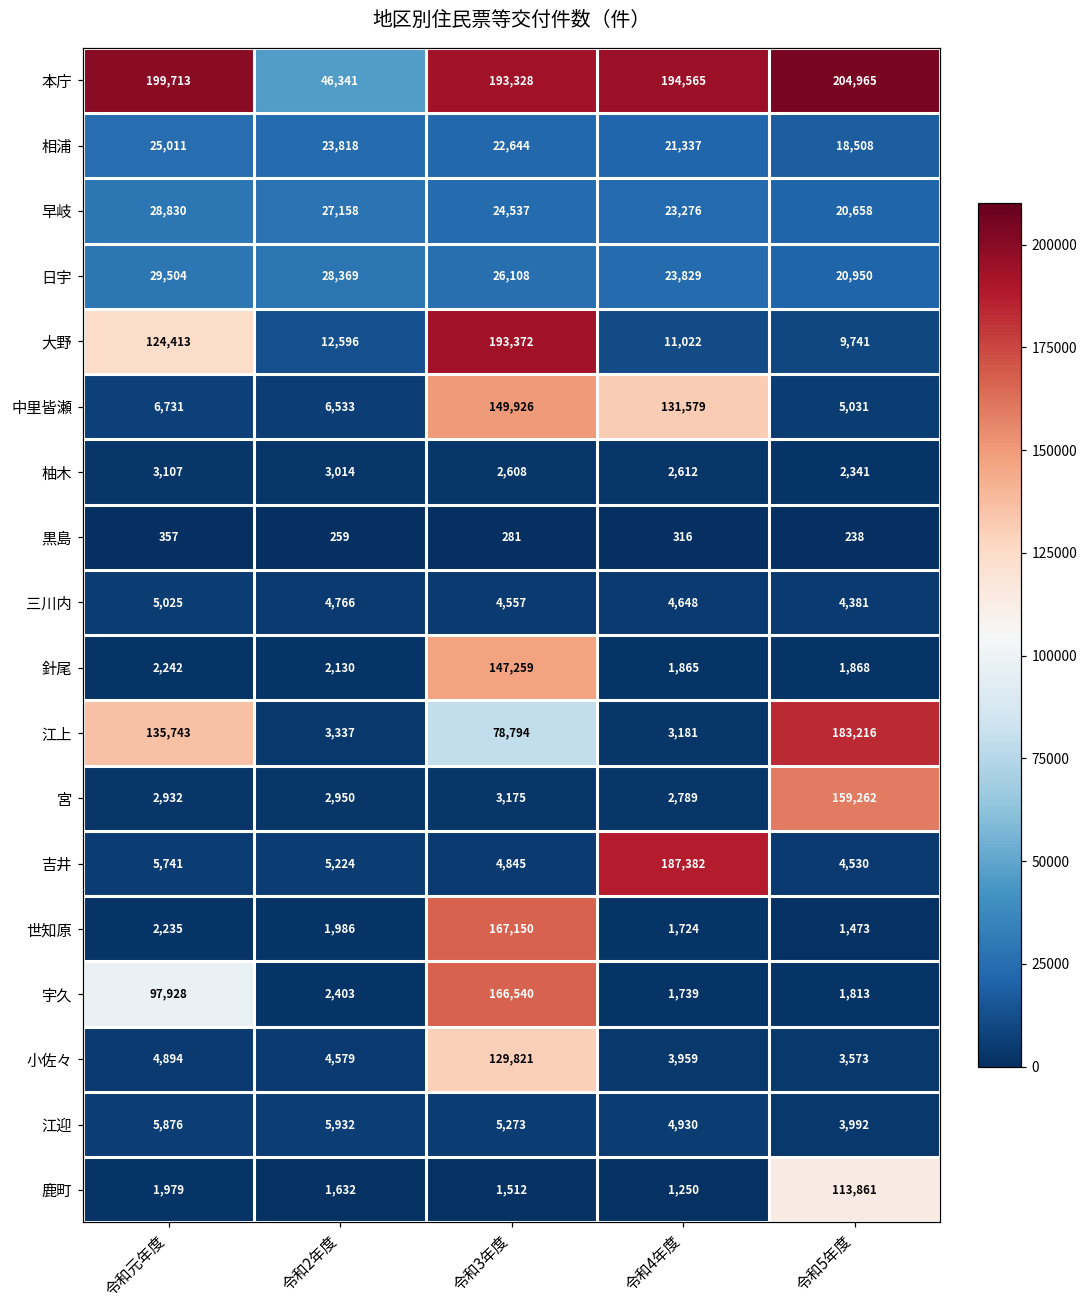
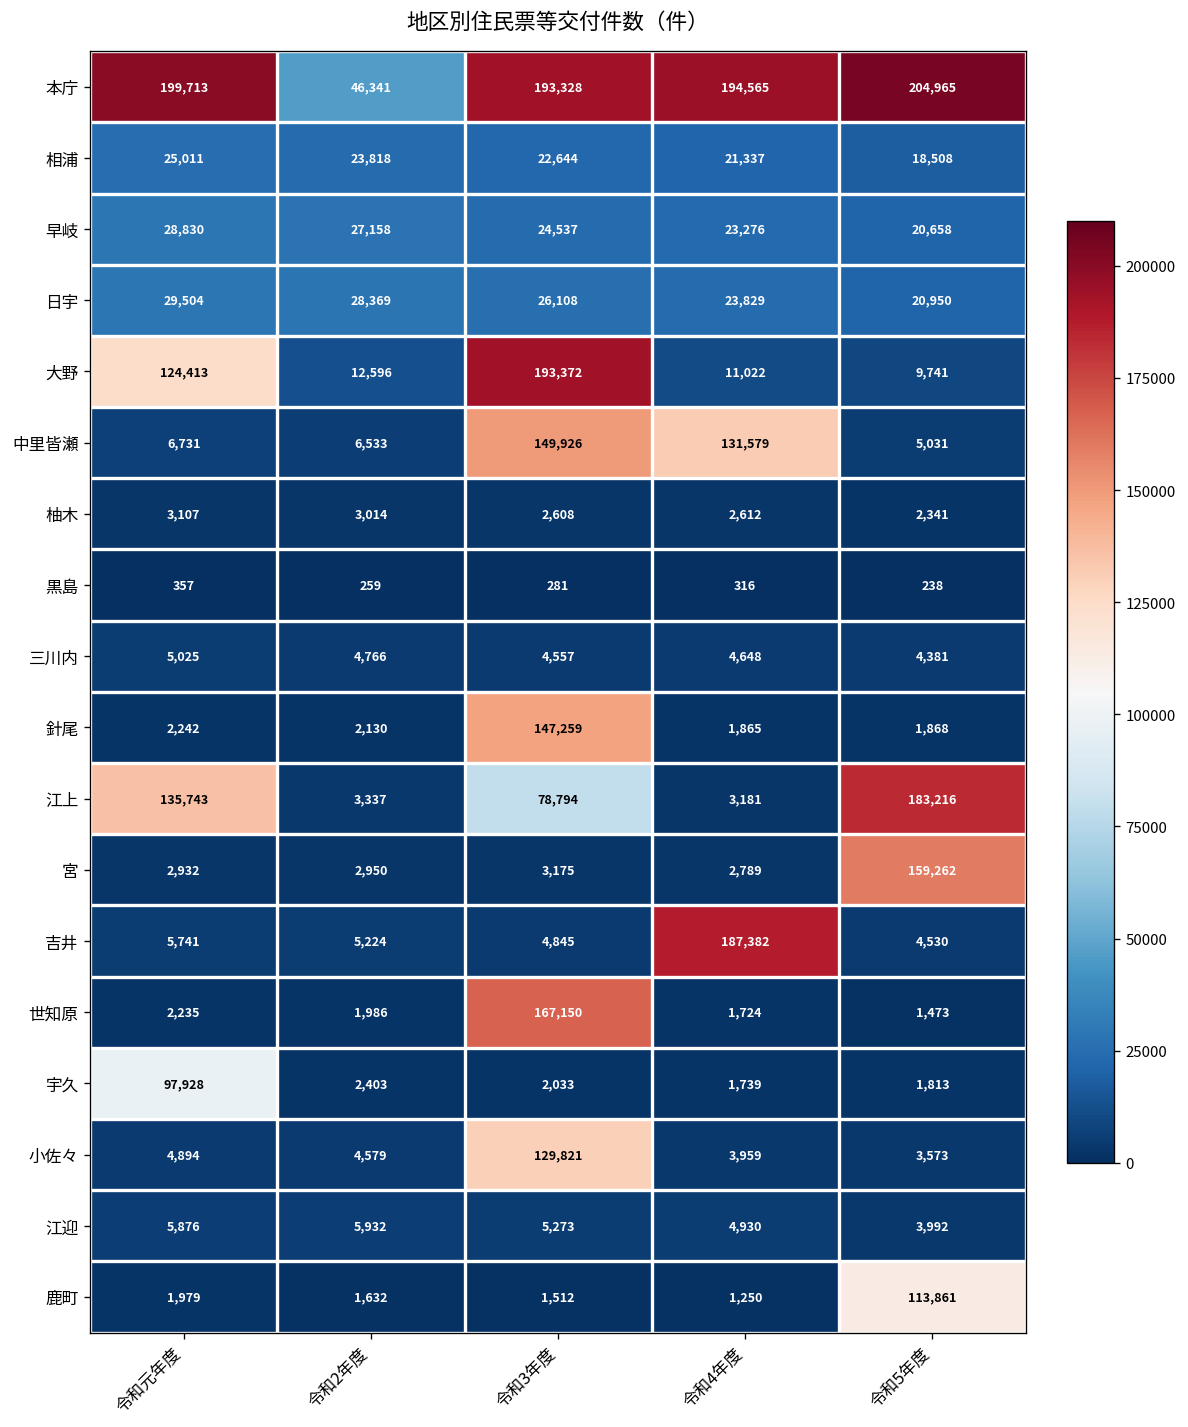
  {
    "本庁": {
      "令和元年度": "199,713",
      "令和2年度": "46,341",
      "令和3年度": "193,328",
      "令和4年度": "194,565",
      "令和5年度": "204,965"
    },
    "相浦": {
      "令和元年度": "25,011",
      "令和2年度": "23,818",
      "令和3年度": "22,644",
      "令和4年度": "21,337",
      "令和5年度": "18,508"
    },
    "早岐": {
      "令和元年度": "28,830",
      "令和2年度": "27,158",
      "令和3年度": "24,537",
      "令和4年度": "23,276",
      "令和5年度": "20,658"
    },
    "日宇": {
      "令和元年度": "29,504",
      "令和2年度": "28,369",
      "令和3年度": "26,108",
      "令和4年度": "23,829",
      "令和5年度": "20,950"
    },
    "大野": {
      "令和元年度": "124,413",
      "令和2年度": "12,596",
      "令和3年度": "193,372",
      "令和4年度": "11,022",
      "令和5年度": "9,741"
    },
    "中里皆瀬": {
      "令和元年度": "6,731",
      "令和2年度": "6,533",
      "令和3年度": "149,926",
      "令和4年度": "131,579",
      "令和5年度": "5,031"
    },
    "柚木": {
      "令和元年度": "3,107",
      "令和2年度": "3,014",
      "令和3年度": "2,608",
      "令和4年度": "2,612",
      "令和5年度": "2,341"
    },
    "黒島": {
      "令和元年度": "357",
      "令和2年度": "259",
      "令和3年度": "281",
      "令和4年度": "316",
      "令和5年度": "238"
    },
    "三川内": {
      "令和元年度": "5,025",
      "令和2年度": "4,766",
      "令和3年度": "4,557",
      "令和4年度": "4,648",
      "令和5年度": "4,381"
    },
    "針尾": {
      "令和元年度": "2,242",
      "令和2年度": "2,130",
      "令和3年度": "147,259",
      "令和4年度": "1,865",
      "令和5年度": "1,868"
    },
    "江上": {
      "令和元年度": "135,743",
      "令和2年度": "3,337",
      "令和3年度": "78,794",
      "令和4年度": "3,181",
      "令和5年度": "183,216"
    },
    "宮": {
      "令和元年度": "2,932",
      "令和2年度": "2,950",
      "令和3年度": "3,175",
      "令和4年度": "2,789",
      "令和5年度": "159,262"
    },
    "吉井": {
      "令和元年度": "5,741",
      "令和2年度": "5,224",
      "令和3年度": "4,845",
      "令和4年度": "187,382",
      "令和5年度": "4,530"
    },
    "世知原": {
      "令和元年度": "2,235",
      "令和2年度": "1,986",
      "令和3年度": "167,150",
      "令和4年度": "1,724",
      "令和5年度": "1,473"
    },
    "宇久": {
      "令和元年度": "97,928",
      "令和2年度": "2,403",
-     "令和3年度": "166,540",
+     "令和3年度": "2,033",
      "令和4年度": "1,739",
      "令和5年度": "1,813"
    },
    "小佐々": {
      "令和元年度": "4,894",
      "令和2年度": "4,579",
      "令和3年度": "129,821",
      "令和4年度": "3,959",
      "令和5年度": "3,573"
    },
    "江迎": {
      "令和元年度": "5,876",
      "令和2年度": "5,932",
      "令和3年度": "5,273",
      "令和4年度": "4,930",
      "令和5年度": "3,992"
    },
    "鹿町": {
      "令和元年度": "1,979",
      "令和2年度": "1,632",
      "令和3年度": "1,512",
      "令和4年度": "1,250",
      "令和5年度": "113,861"
    }
  }
